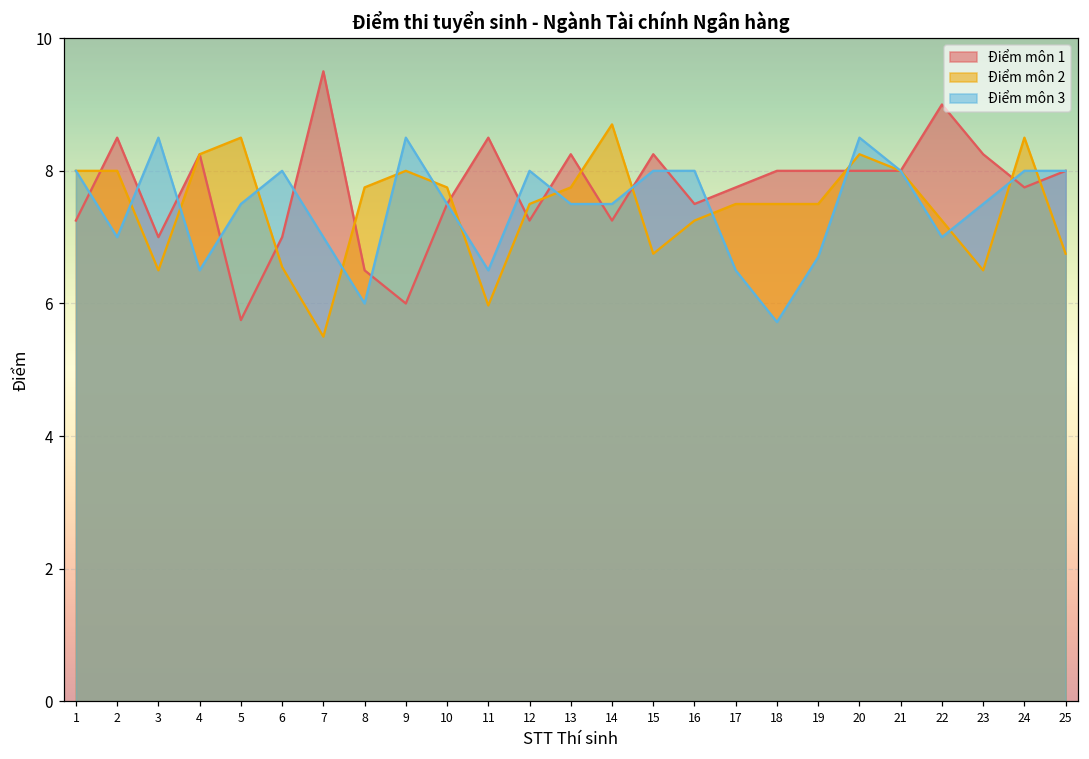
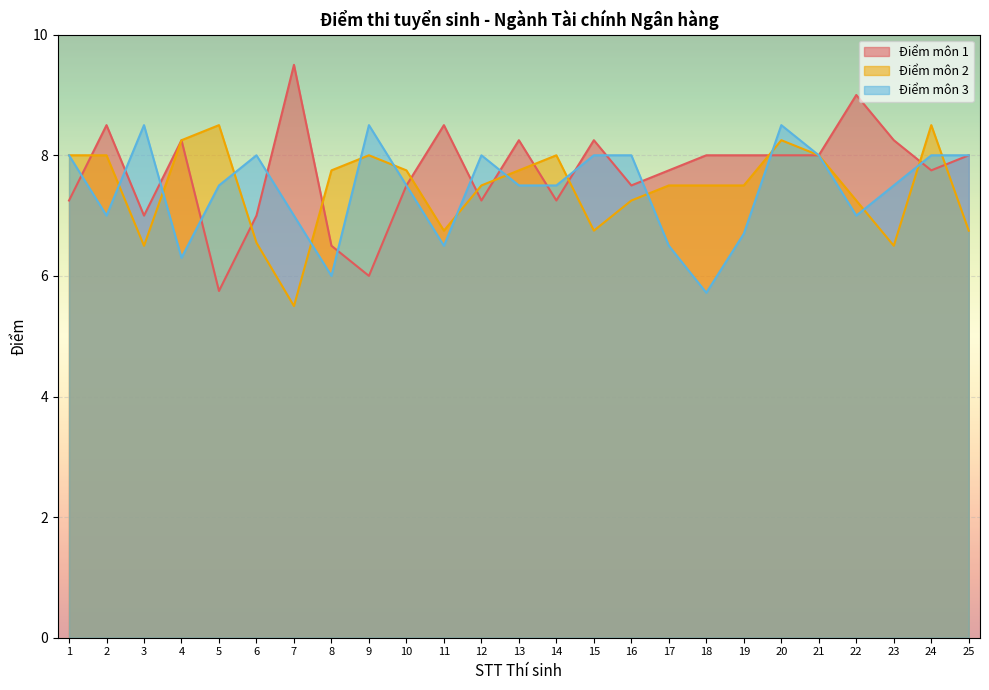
  {
    "Điểm môn 1": {
      "1": 7.3,
      "2": 8.5,
      "3": 7.0,
      "5": 5.8,
      "6": 7.0,
      "7": 9.5,
      "8": 6.5,
      "9": 6.0,
      "11": 8.5,
      "12": 7.3,
      "13": 8.3,
      "14": 7.3,
      "15": 8.3,
      "16": 7.5,
      "17": 7.8,
      "18": 8.0,
      "19": 8.0,
      "20": 8.0,
      "22": 9.0,
      "23": 8.3,
      "24": 7.8
    },
    "Điểm môn 2": {
      "2": 8.0,
      "3": 6.5,
      "5": 8.5,
      "6": 6.6,
      "7": 5.5,
      "8": 7.8,
      "9": 8.0,
      "10": 7.8,
-     "11": 6.0,
+     "11": 6.8,
      "12": 7.5,
      "13": 7.8,
-     "14": 8.7,
+     "14": 8.0,
      "15": 6.8,
      "16": 7.3,
      "17": 7.5,
      "18": 7.5,
      "19": 7.5,
      "20": 8.3,
      "22": 7.3,
      "23": 6.5,
      "24": 8.5,
      "25": 6.8
    },
    "Điểm môn 3": {
      "2": 7.0,
      "3": 8.5,
-     "4": 6.5,
+     "4": 6.3,
      "5": 7.5,
      "6": 8.0,
      "7": 7.0,
      "8": 6.0,
      "9": 8.5,
      "11": 6.5,
      "12": 8.0,
      "13": 7.5,
      "14": 7.5,
      "15": 8.0,
      "16": 8.0,
      "17": 6.5,
      "18": 5.7,
      "19": 6.7,
      "20": 8.5,
      "22": 7.0,
      "23": 7.5,
      "24": 8.0
    }
  }
